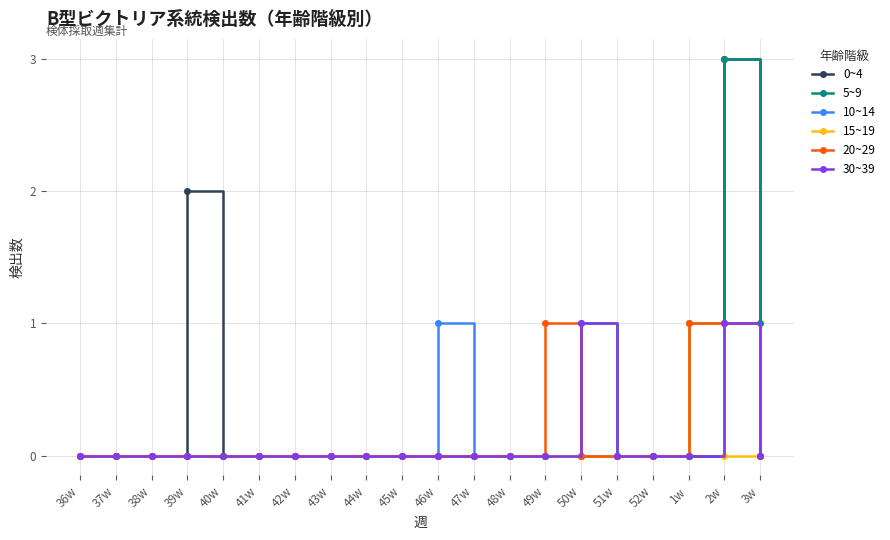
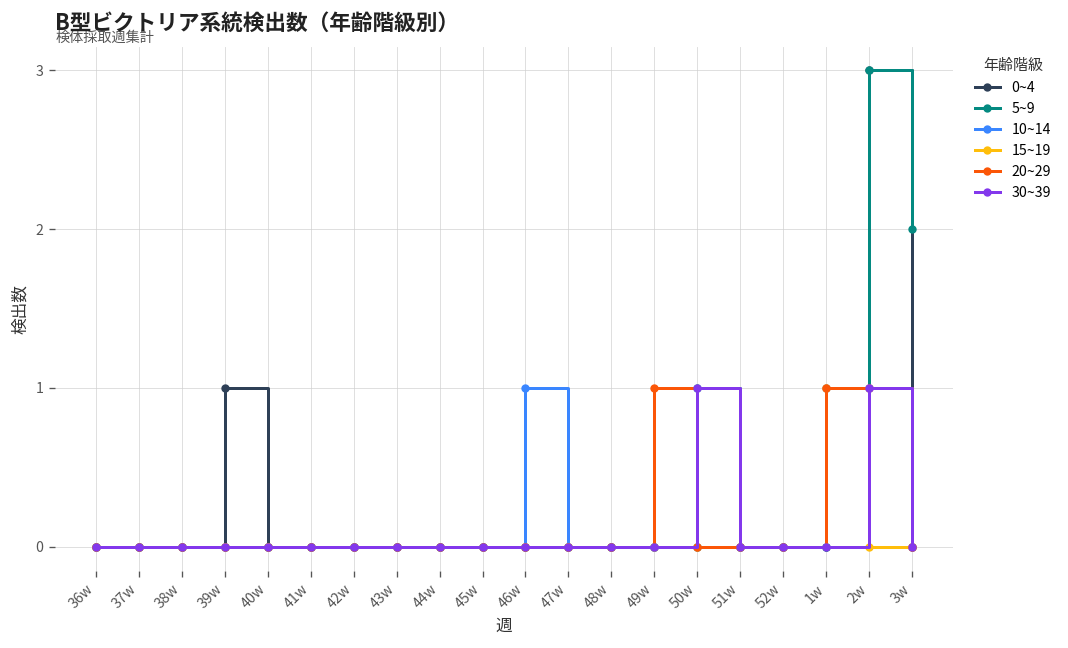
  {
    "0~4": {
-     "39w": 2
+     "39w": 1
    },
    "5~9": {
-     "3w": 1
+     "3w": 2
    },
    "10~14": {
      "46w": 1
    },
    "15~19": {
      "2w": 0
    },
    "20~29": {
      "49w": 1
    }
  }
